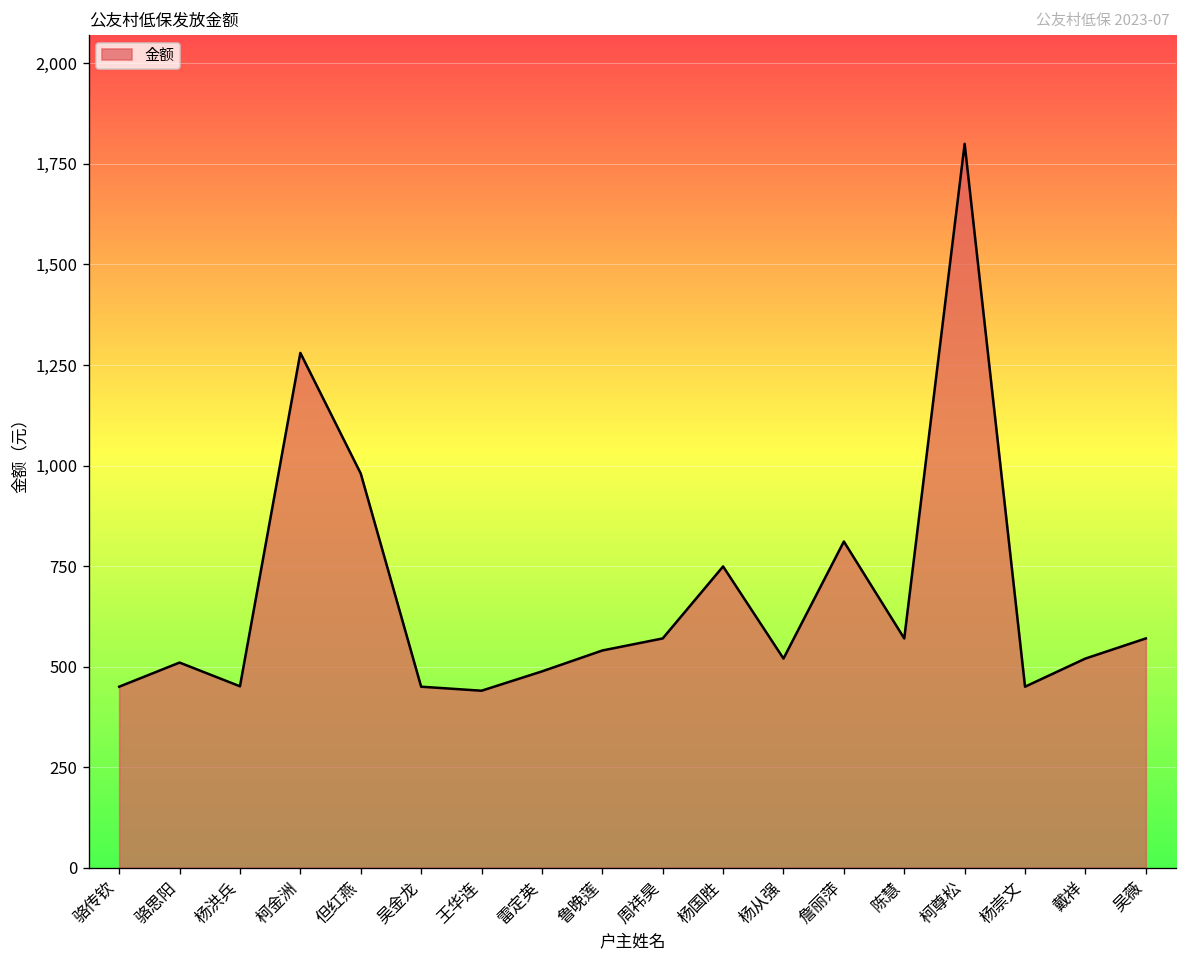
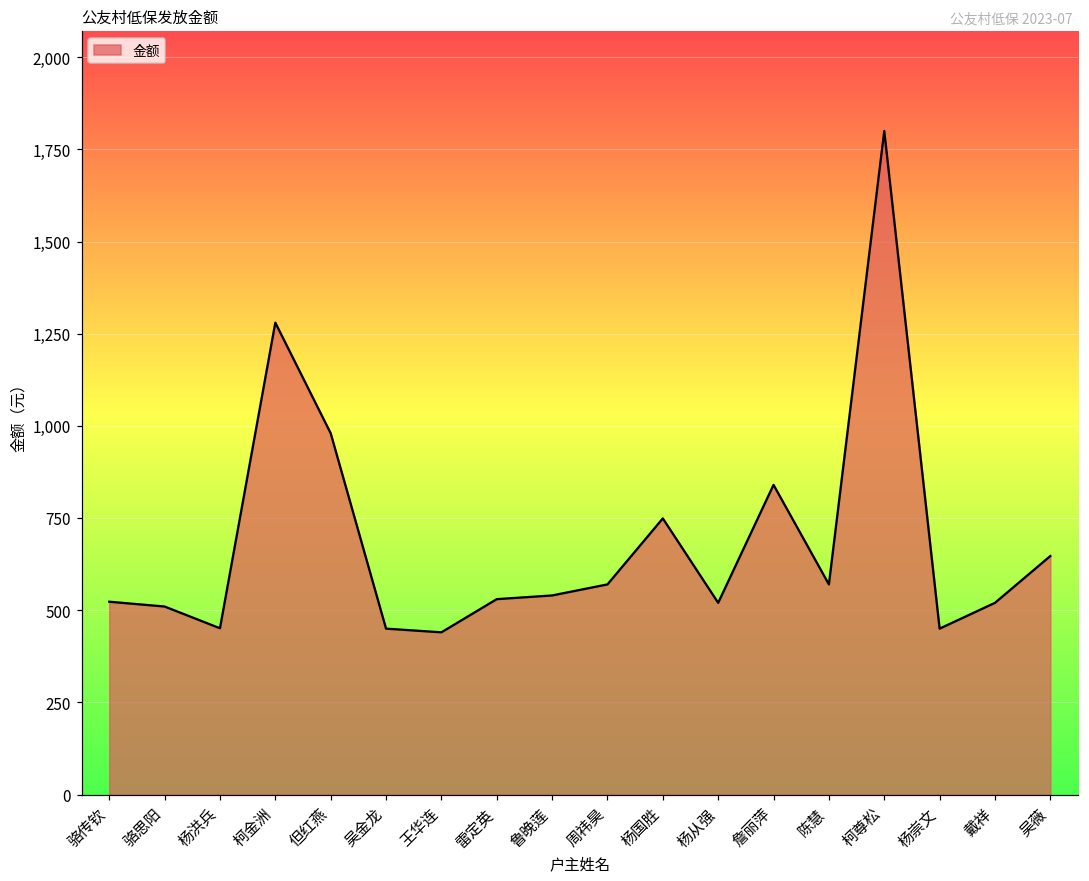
  {
-   "骆传钦": "450",
+   "骆传钦": "520",
    "骆思阳": "510",
    "杨洪兵": "450",
    "柯金洲": "1,280",
    "但红燕": "980",
    "吴金龙": "450",
    "王华连": "440",
-   "雷定英": "490",
+   "雷定英": "530",
    "鲁晚莲": "540",
    "周祎昊": "570",
    "杨国胜": "750",
    "杨从强": "520",
-   "詹丽萍": "810",
+   "詹丽萍": "840",
    "陈慧": "570",
    "柯尊松": "1,800",
    "杨崇文": "450",
    "戴祥": "520",
-   "吴薇": "570"
+   "吴薇": "650"
  }
